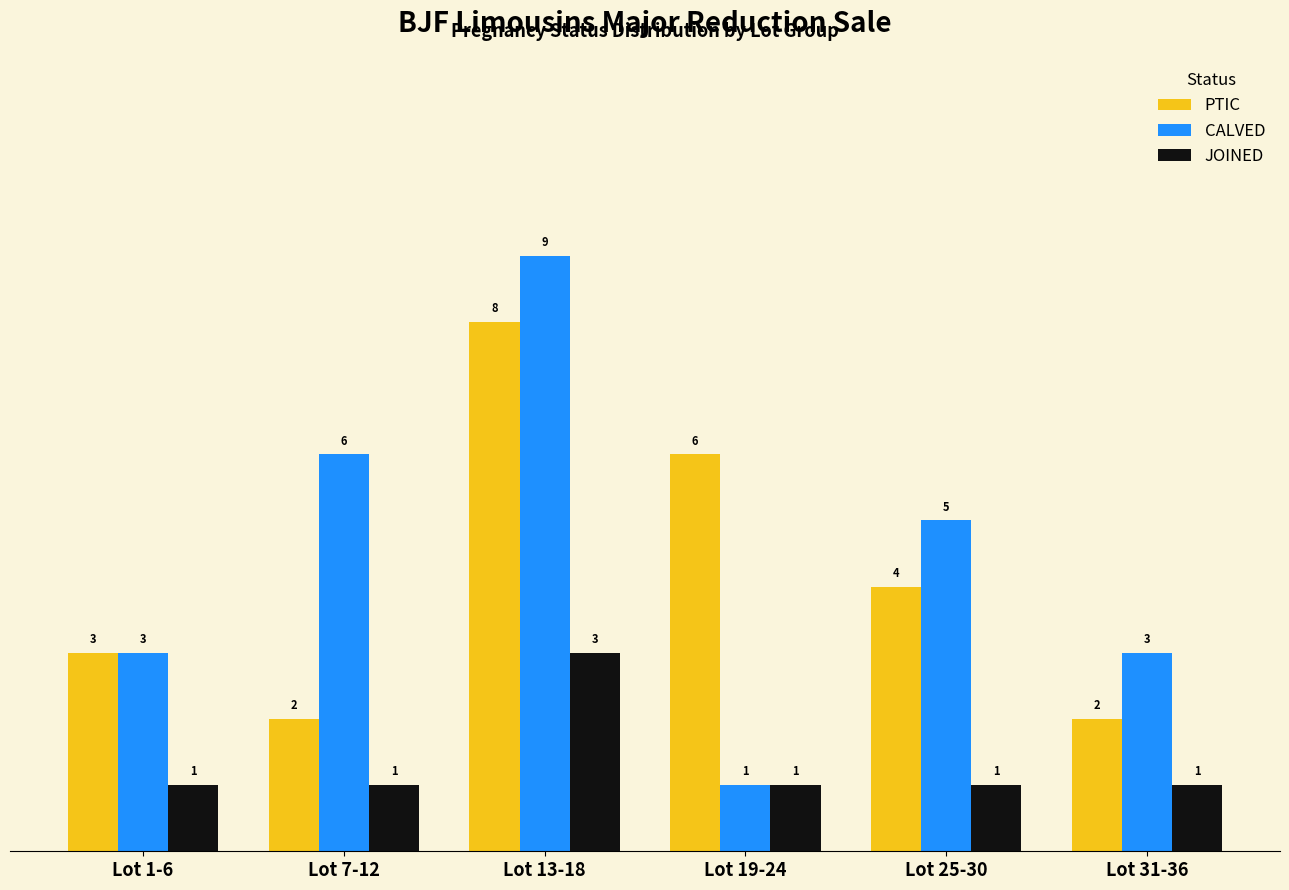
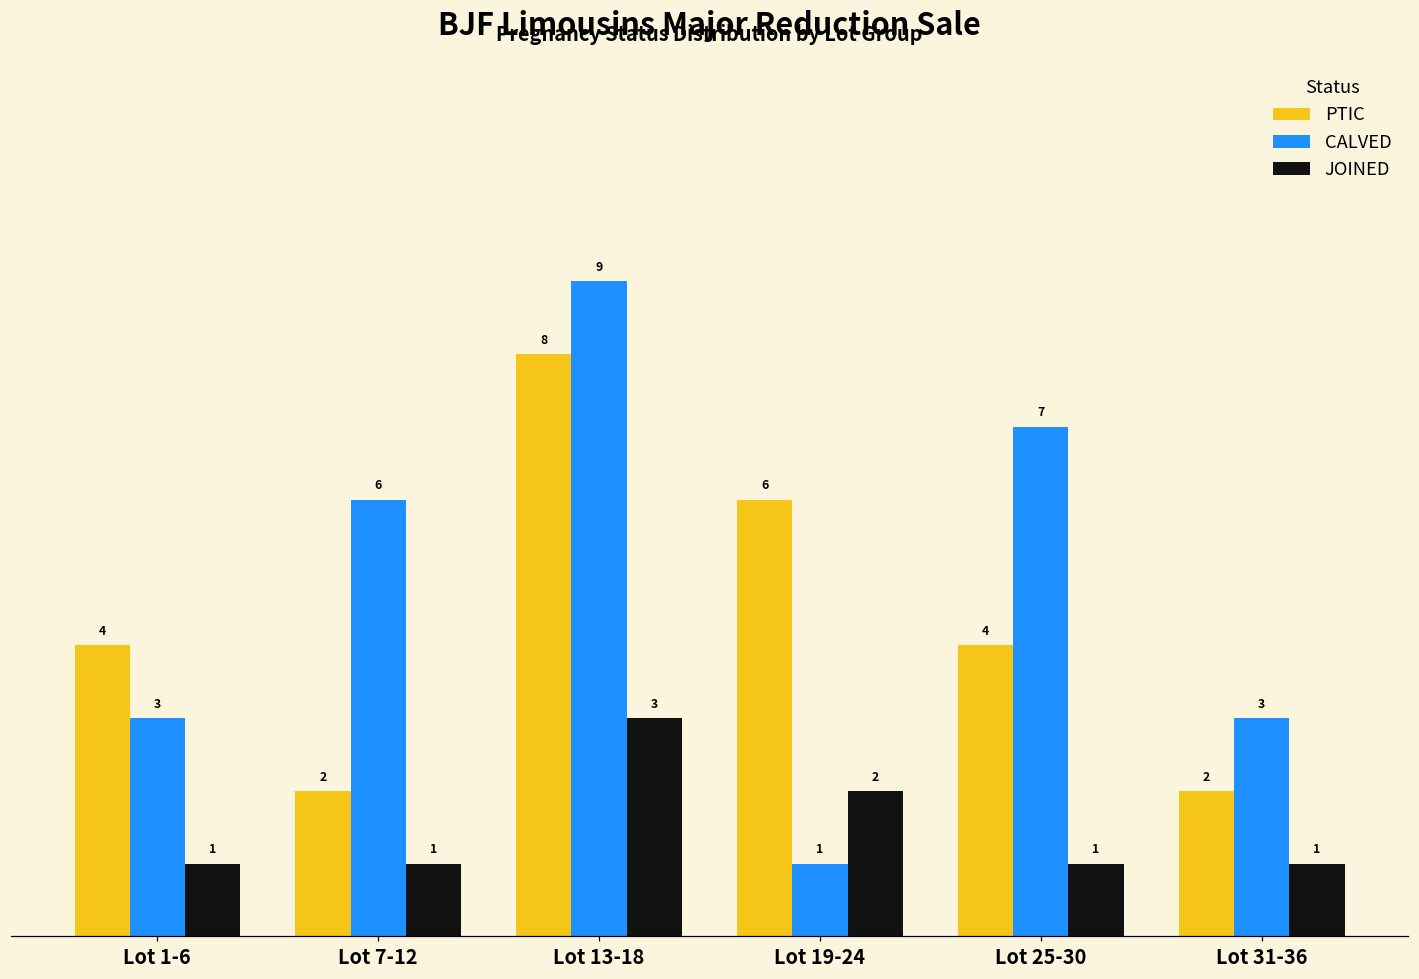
  {
    "PTIC": {
-     "Lot 1-6": 3,
+     "Lot 1-6": 4,
      "Lot 7-12": 2,
      "Lot 13-18": 8,
      "Lot 19-24": 6,
      "Lot 25-30": 4,
      "Lot 31-36": 2
    },
    "CALVED": {
      "Lot 1-6": 3,
      "Lot 7-12": 6,
      "Lot 13-18": 9,
      "Lot 19-24": 1,
-     "Lot 25-30": 5,
+     "Lot 25-30": 7,
      "Lot 31-36": 3
    },
    "JOINED": {
      "Lot 1-6": 1,
      "Lot 7-12": 1,
      "Lot 13-18": 3,
-     "Lot 19-24": 1,
+     "Lot 19-24": 2,
      "Lot 25-30": 1,
      "Lot 31-36": 1
    }
  }
